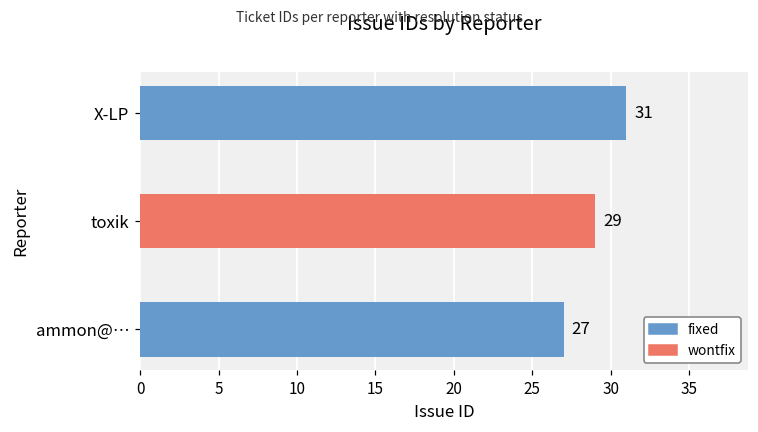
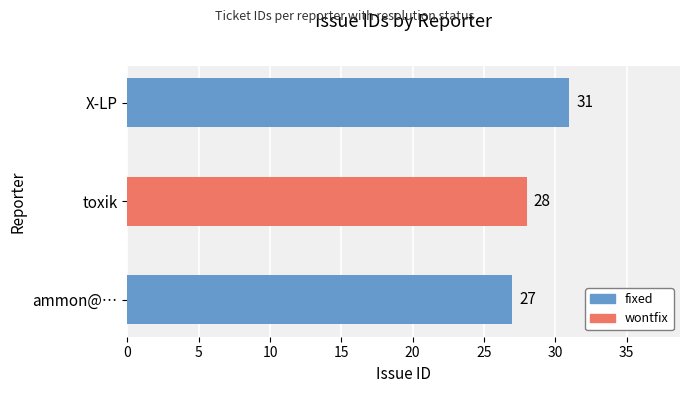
  {
    "X-LP": 31,
-   "toxik": 29,
+   "toxik": 28,
    "ammon@…": 27
  }
